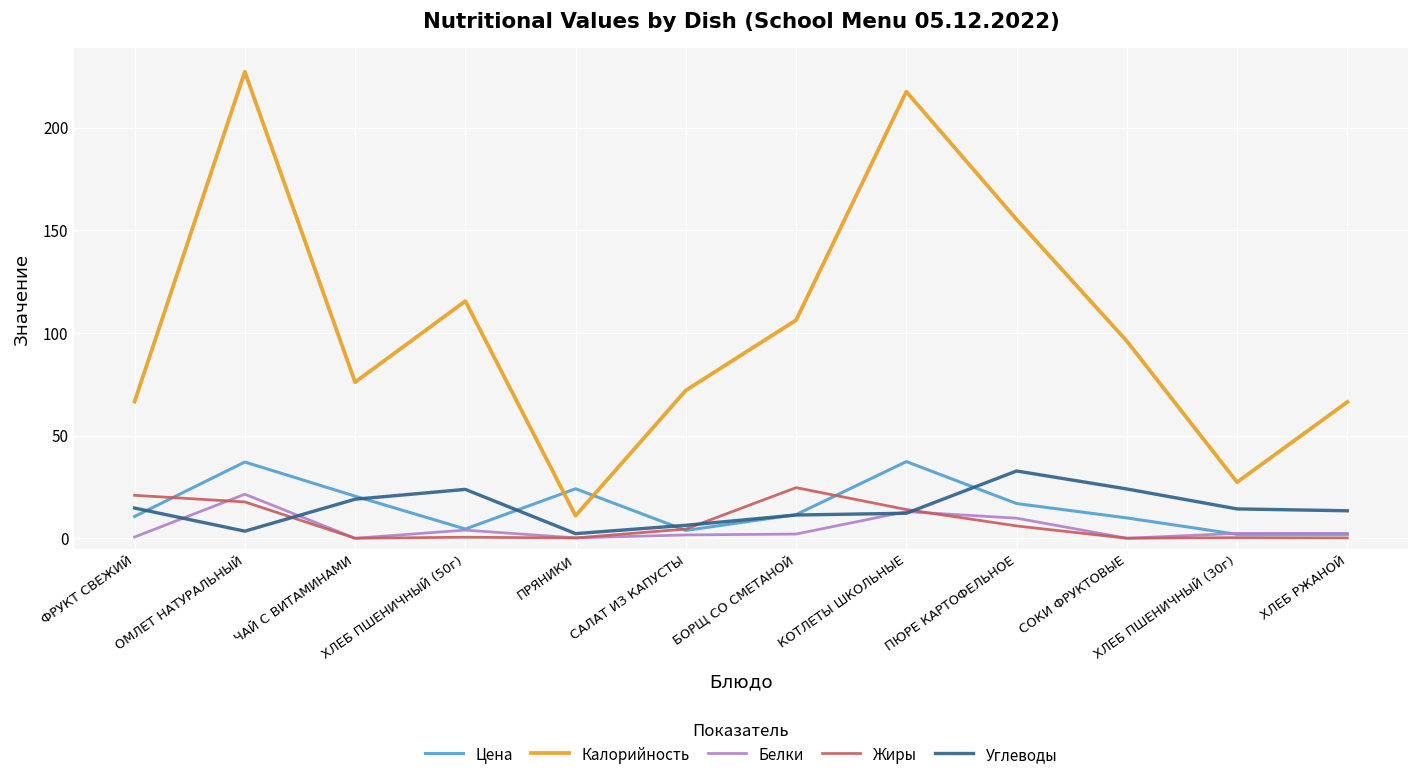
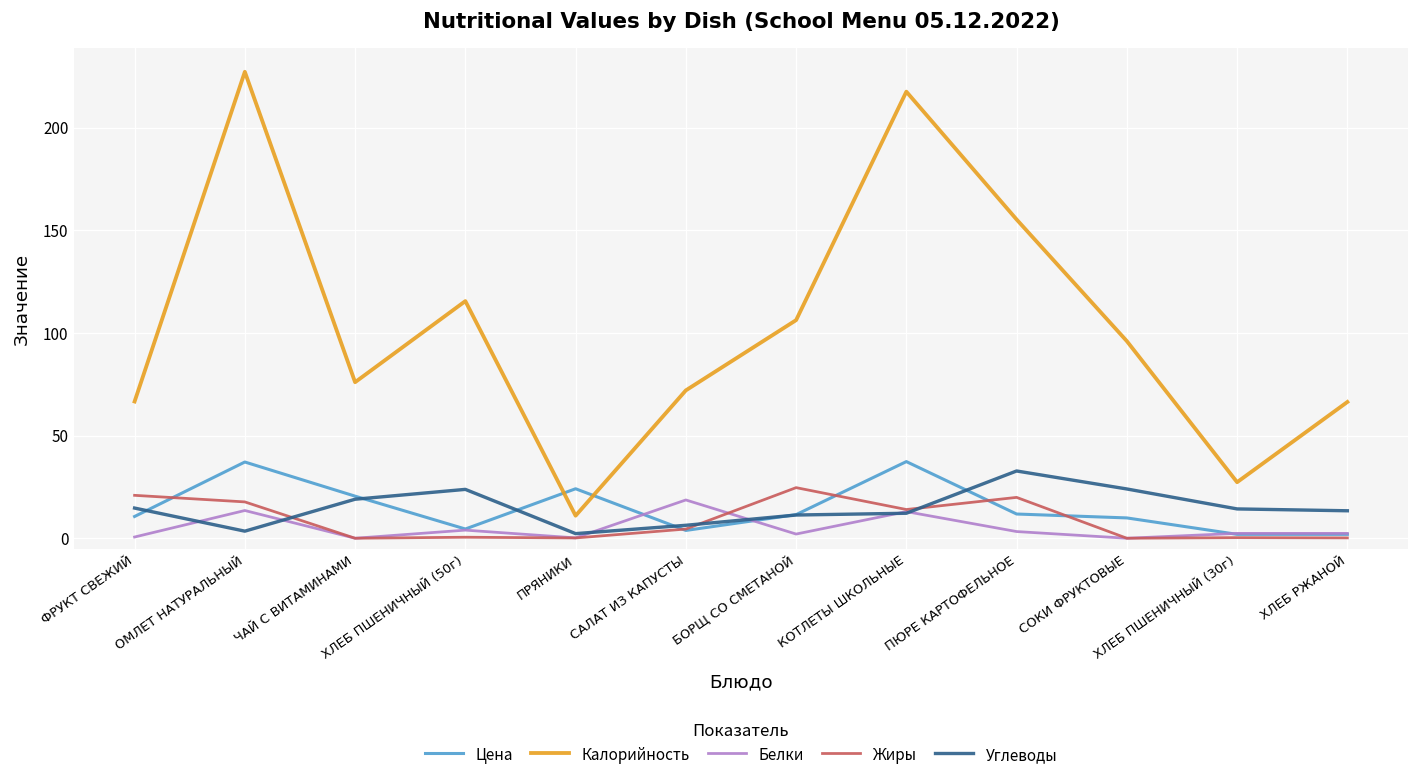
  {
    "Цена": {
      "ФРУКТ СВЕЖИЙ": 11,
      "ОМЛЕТ НАТУРАЛЬНЫЙ": 37,
      "ЧАЙ С ВИТАМИНАМИ": 21,
      "ПРЯНИКИ": 24,
      "КОТЛЕТЫ ШКОЛЬНЫЕ": 37,
-     "ПЮРЕ КАРТОФЕЛЬНОЕ": 17,
+     "ПЮРЕ КАРТОФЕЛЬНОЕ": 12,
      "СОКИ ФРУКТОВЫЕ": 10
    },
    "Калорийность": {
      "ФРУКТ СВЕЖИЙ": 67,
      "ОМЛЕТ НАТУРАЛЬНЫЙ": 227,
      "ЧАЙ С ВИТАМИНАМИ": 76,
      "ХЛЕБ ПШЕНИЧНЫЙ (50г)": 116,
      "ПРЯНИКИ": 11,
      "САЛАТ ИЗ КАПУСТЫ": 72,
      "БОРЩ СО СМЕТАНОЙ": 106,
      "КОТЛЕТЫ ШКОЛЬНЫЕ": 218,
      "ПЮРЕ КАРТОФЕЛЬНОЕ": 155,
      "СОКИ ФРУКТОВЫЕ": 96,
      "ХЛЕБ ПШЕНИЧНЫЙ (30г)": 27,
      "ХЛЕБ РЖАНОЙ": 66
    },
    "Белки": {
      "ФРУКТ СВЕЖИЙ": 1,
-     "ОМЛЕТ НАТУРАЛЬНЫЙ": 21,
-     "САЛАТ ИЗ КАПУСТЫ": 2,
+     "ОМЛЕТ НАТУРАЛЬНЫЙ": 14,
+     "САЛАТ ИЗ КАПУСТЫ": 19,
      "БОРЩ СО СМЕТАНОЙ": 2,
-     "ПЮРЕ КАРТОФЕЛЬНОЕ": 10
+     "ПЮРЕ КАРТОФЕЛЬНОЕ": 3
    },
    "Жиры": {
      "ФРУКТ СВЕЖИЙ": 21,
      "ОМЛЕТ НАТУРАЛЬНЫЙ": 18,
      "ХЛЕБ ПШЕНИЧНЫЙ (50г)": 1,
      "БОРЩ СО СМЕТАНОЙ": 25,
-     "ПЮРЕ КАРТОФЕЛЬНОЕ": 6,
+     "ПЮРЕ КАРТОФЕЛЬНОЕ": 20,
      "ХЛЕБ ПШЕНИЧНЫЙ (30г)": 0,
      "ХЛЕБ РЖАНОЙ": 0
    },
    "Углеводы": {
      "ФРУКТ СВЕЖИЙ": 15,
      "ОМЛЕТ НАТУРАЛЬНЫЙ": 3,
      "ЧАЙ С ВИТАМИНАМИ": 19,
      "ХЛЕБ ПШЕНИЧНЫЙ (50г)": 24,
      "ПРЯНИКИ": 2,
      "САЛАТ ИЗ КАПУСТЫ": 6,
      "ПЮРЕ КАРТОФЕЛЬНОЕ": 33,
      "СОКИ ФРУКТОВЫЕ": 24,
      "ХЛЕБ ПШЕНИЧНЫЙ (30г)": 14,
      "ХЛЕБ РЖАНОЙ": 13
    }
  }
